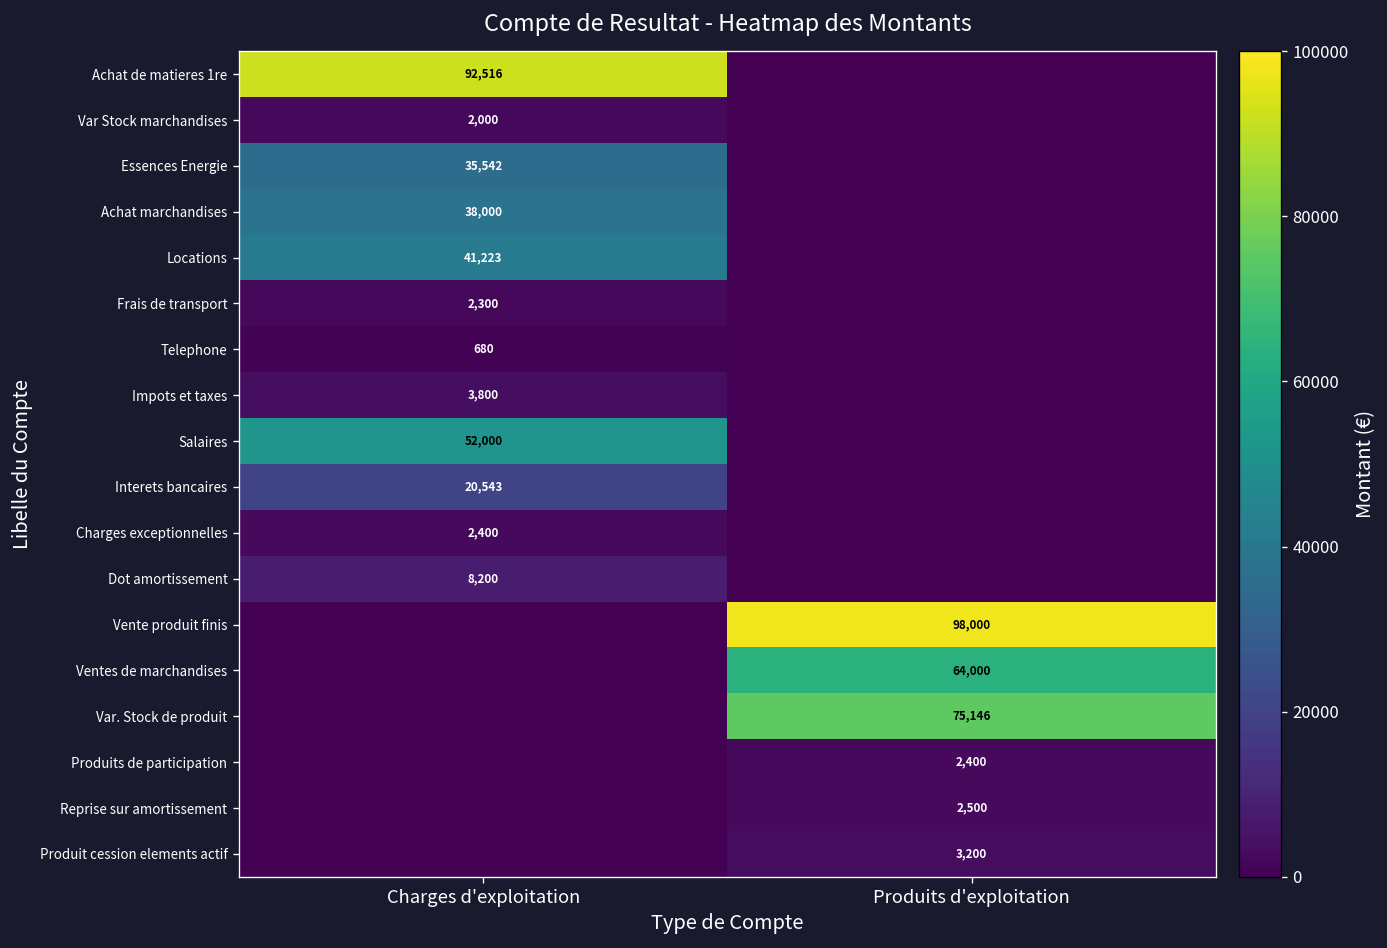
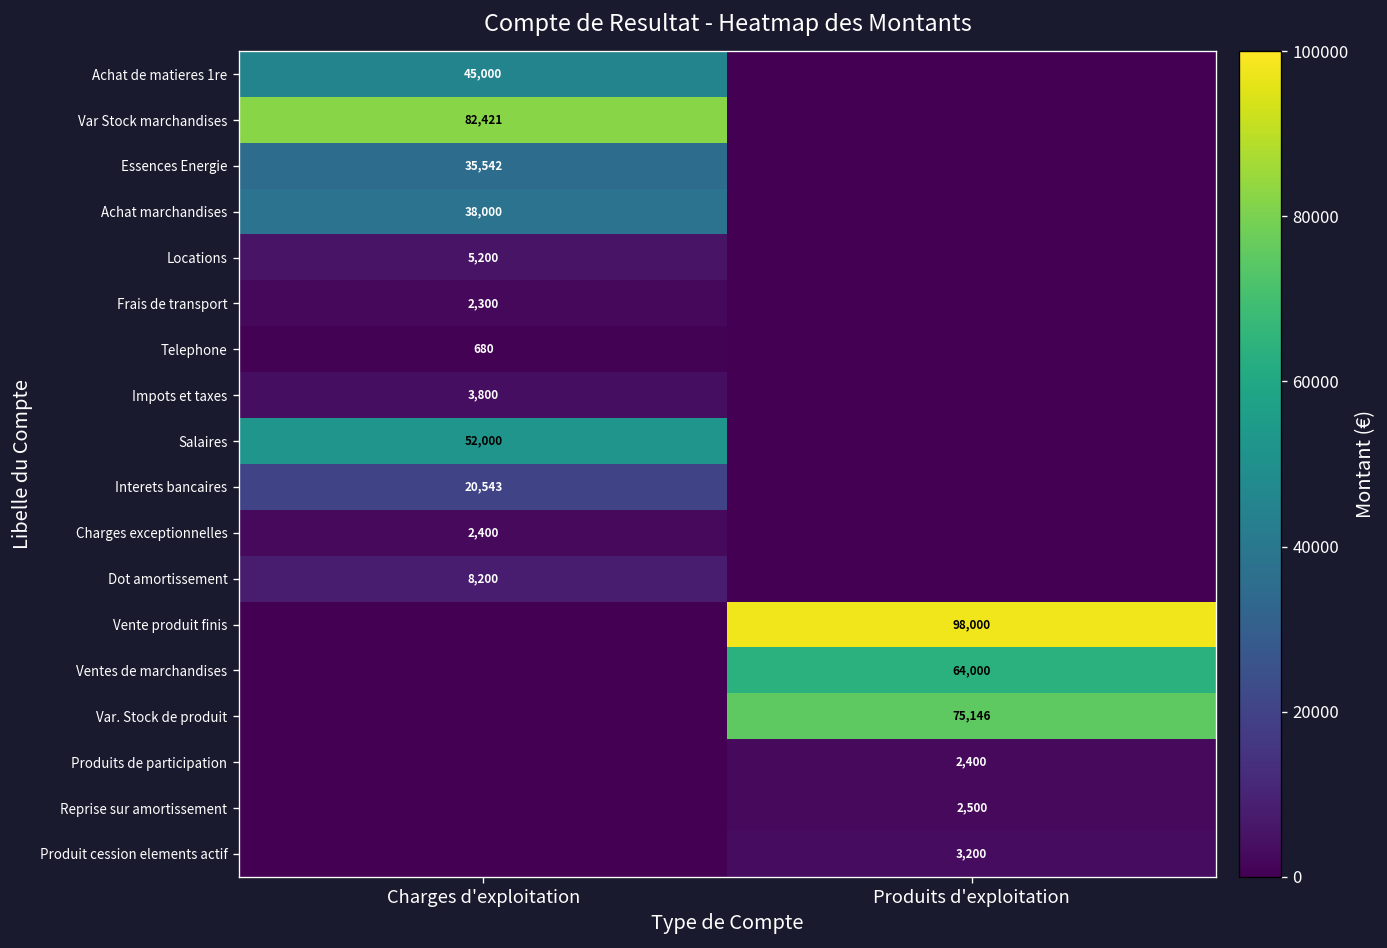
  {
    "Achat de matieres 1re": {
-     "Charges d'exploitation": "92,516"
+     "Charges d'exploitation": "45,000"
    },
    "Var Stock marchandises": {
-     "Charges d'exploitation": "2,000"
+     "Charges d'exploitation": "82,421"
    },
    "Essences Energie": {
      "Charges d'exploitation": "35,542"
    },
    "Achat marchandises": {
      "Charges d'exploitation": "38,000"
    },
    "Locations": {
-     "Charges d'exploitation": "41,223"
+     "Charges d'exploitation": "5,200"
    },
    "Frais de transport": {
      "Charges d'exploitation": "2,300"
    },
    "Telephone": {
      "Charges d'exploitation": "680"
    },
    "Impots et taxes": {
      "Charges d'exploitation": "3,800"
    },
    "Salaires": {
      "Charges d'exploitation": "52,000"
    },
    "Interets bancaires": {
      "Charges d'exploitation": "20,543"
    },
    "Charges exceptionnelles": {
      "Charges d'exploitation": "2,400"
    },
    "Dot amortissement": {
      "Charges d'exploitation": "8,200"
    },
    "Vente produit finis": {
      "Produits d'exploitation": "98,000"
    },
    "Ventes de marchandises": {
      "Produits d'exploitation": "64,000"
    },
    "Var. Stock de produit": {
      "Produits d'exploitation": "75,146"
    },
    "Produits de participation": {
      "Produits d'exploitation": "2,400"
    },
    "Reprise sur amortissement": {
      "Produits d'exploitation": "2,500"
    },
    "Produit cession elements actif": {
      "Produits d'exploitation": "3,200"
    }
  }
